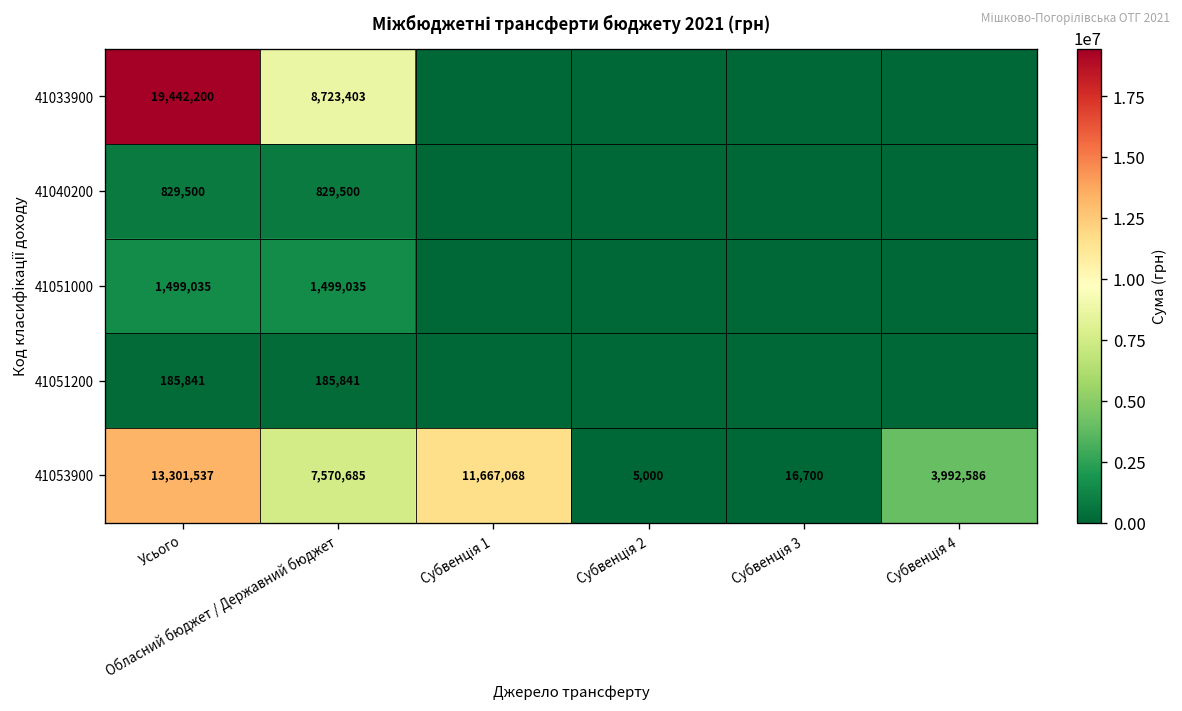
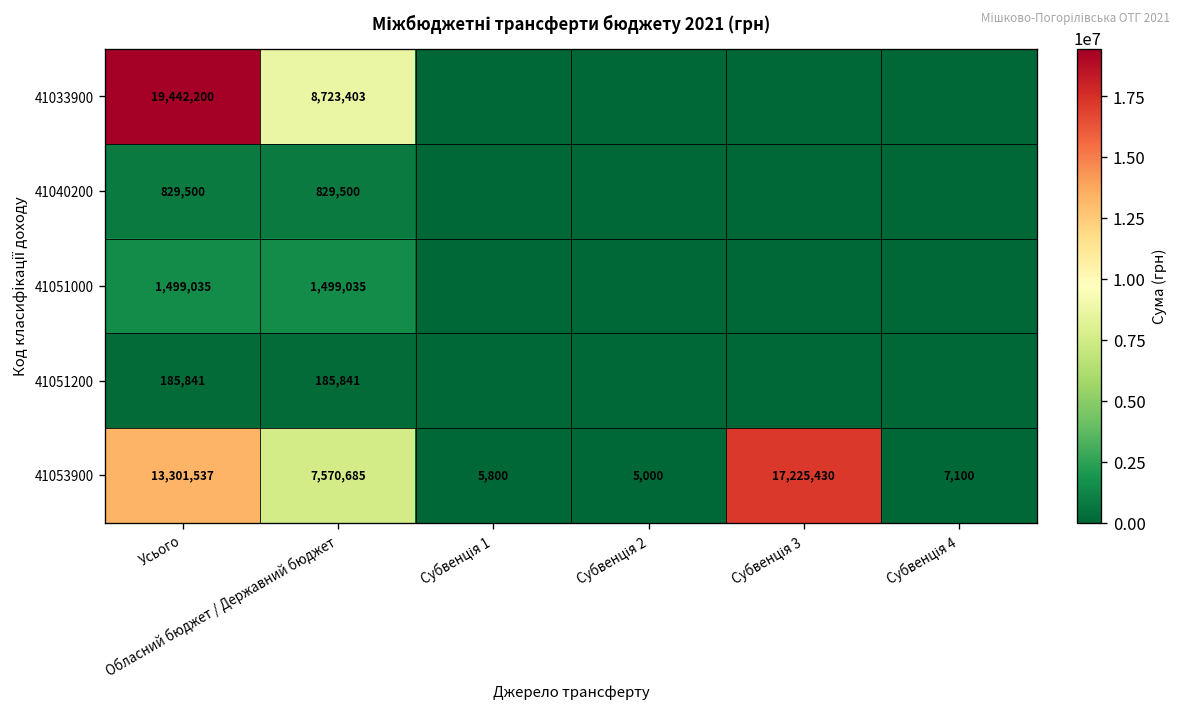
  {
    "41033900": {
      "Усього": "19,442,200",
      "Обласний бюджет / Державний бюджет": "8,723,403"
    },
    "41040200": {
      "Усього": "829,500",
      "Обласний бюджет / Державний бюджет": "829,500"
    },
    "41051000": {
      "Усього": "1,499,035",
      "Обласний бюджет / Державний бюджет": "1,499,035"
    },
    "41051200": {
      "Усього": "185,841",
      "Обласний бюджет / Державний бюджет": "185,841"
    },
    "41053900": {
      "Усього": "13,301,537",
      "Обласний бюджет / Державний бюджет": "7,570,685",
-     "Субвенція 1": "11,667,068",
+     "Субвенція 1": "5,800",
      "Субвенція 2": "5,000",
-     "Субвенція 3": "16,700",
-     "Субвенція 4": "3,992,586"
+     "Субвенція 3": "17,225,430",
+     "Субвенція 4": "7,100"
    }
  }
